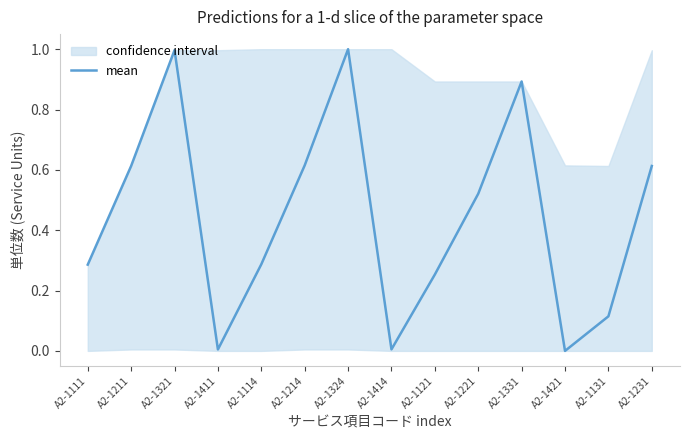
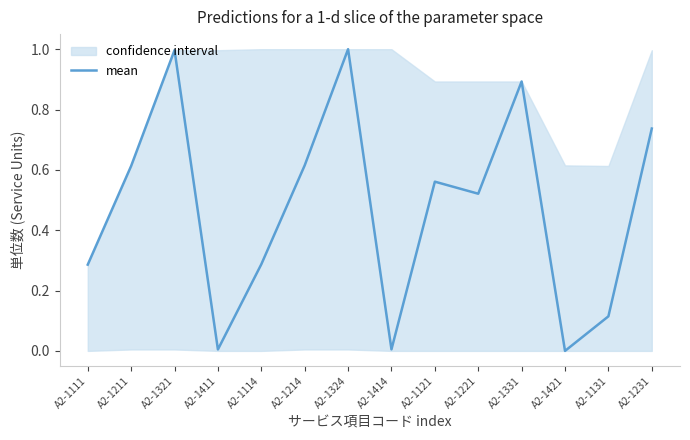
  {
    "mean": {
      "A2-1411": 0.00,
      "A2-1114": 0.29,
      "A2-1214": 0.61,
      "A2-1414": 0.01,
-     "A2-1121": 0.25,
+     "A2-1121": 0.56,
      "A2-1221": 0.52,
      "A2-1421": 0.00,
      "A2-1131": 0.11,
-     "A2-1231": 0.61
+     "A2-1231": 0.74
    },
    "confidence interval": {
      "A2-1411": 1.00,
      "A2-1114": 1.00,
      "A2-1414": 1.00,
      "A2-1121": 0.89,
      "A2-1221": 0.89,
      "A2-1421": 0.61,
      "A2-1131": 0.61,
      "A2-1231": 1.00
    }
  }
